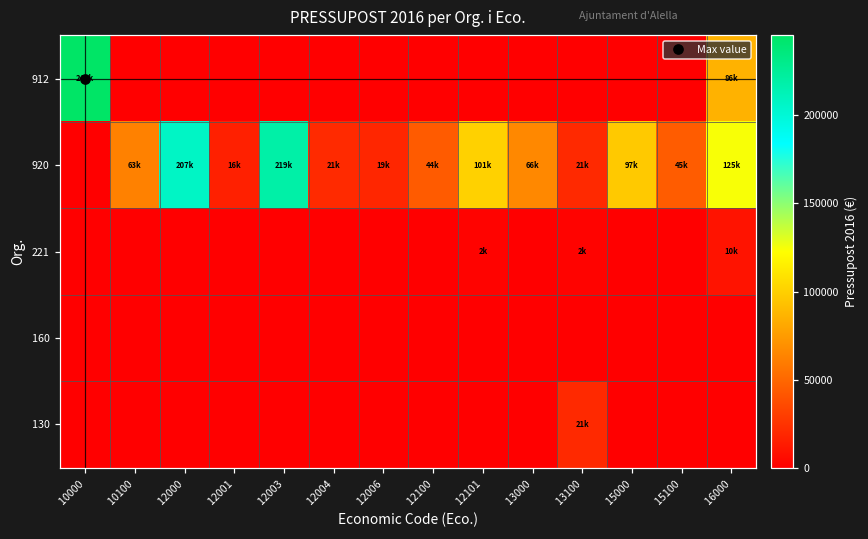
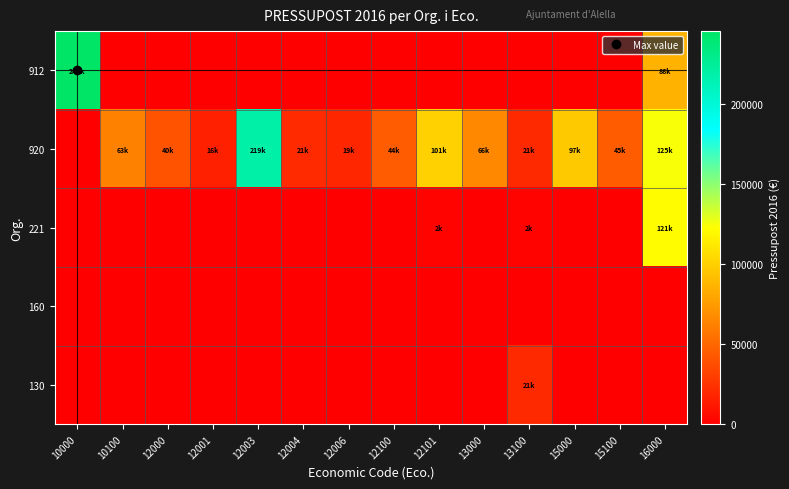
  {
    "912": {
      "16000": "86k"
    },
    "920": {
      "10100": "63k",
-     "12000": "207k",
+     "12000": "40k",
      "12001": "16k",
      "12003": "219k",
      "12004": "21k",
      "12006": "19k",
      "12100": "44k",
      "12101": "101k",
      "13000": "66k",
      "13100": "21k",
      "15000": "97k",
      "15100": "45k",
      "16000": "125k"
    },
    "221": {
      "12101": "2k",
      "13100": "2k",
-     "16000": "10k"
+     "16000": "121k"
    },
    "130": {
      "13100": "21k"
    }
  }
